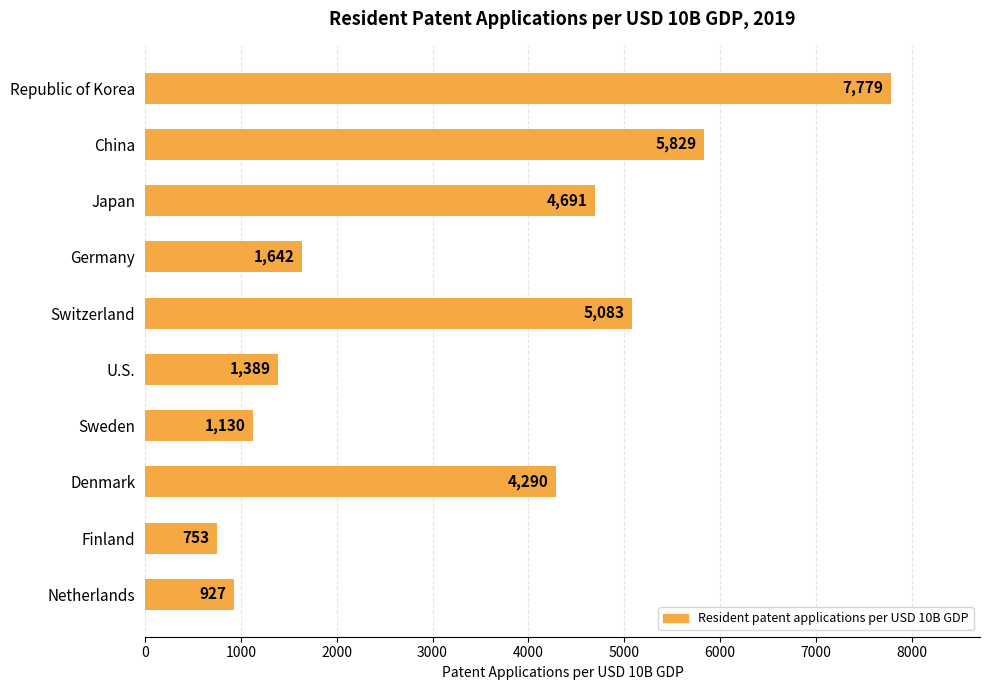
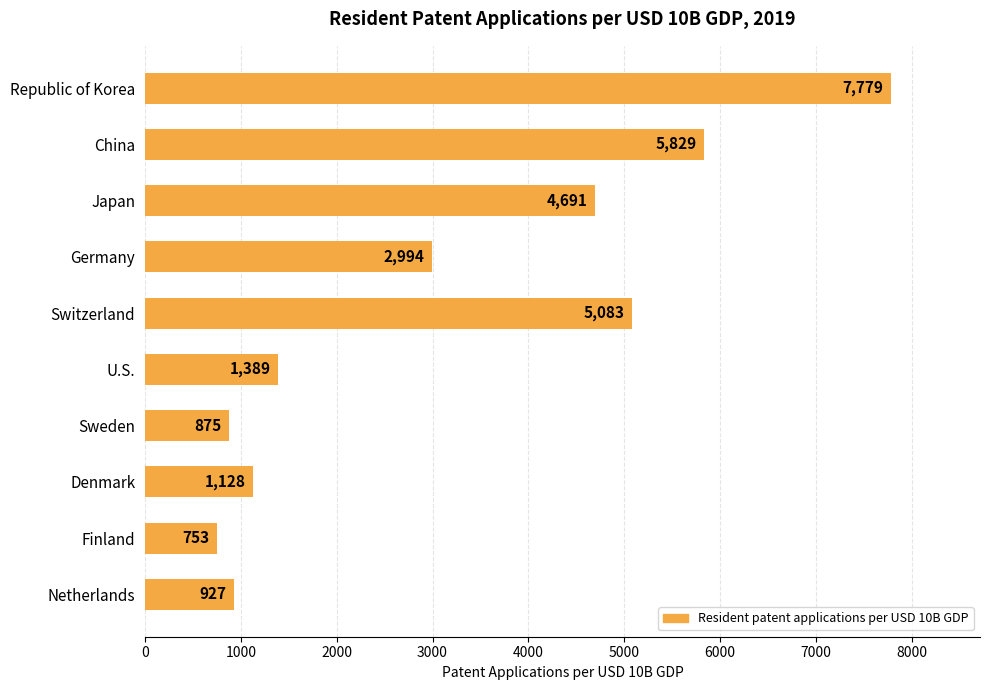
  {
    "Republic of Korea": "7,779",
    "China": "5,829",
    "Japan": "4,691",
-   "Germany": "1,642",
+   "Germany": "2,994",
    "Switzerland": "5,083",
    "U.S.": "1,389",
-   "Sweden": "1,130",
-   "Denmark": "4,290",
+   "Sweden": "875",
+   "Denmark": "1,128",
    "Finland": "753",
    "Netherlands": "927"
  }
